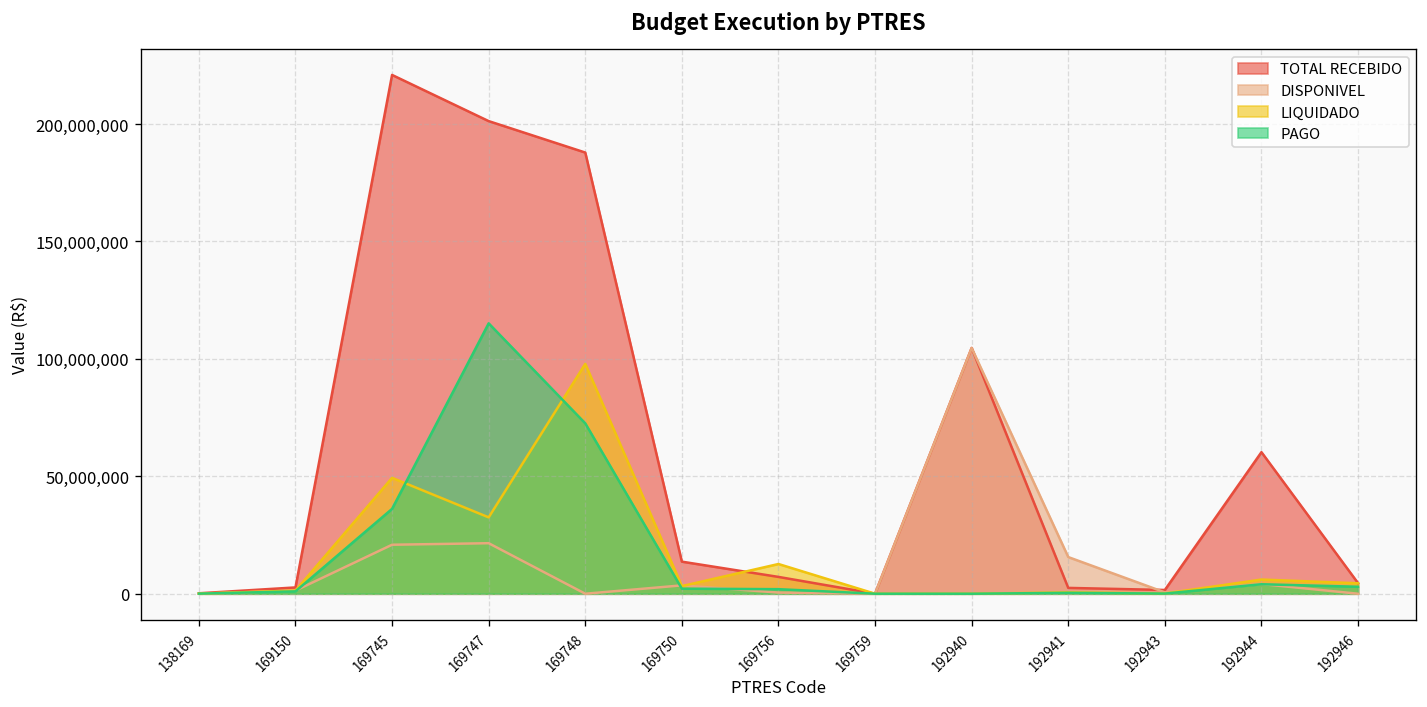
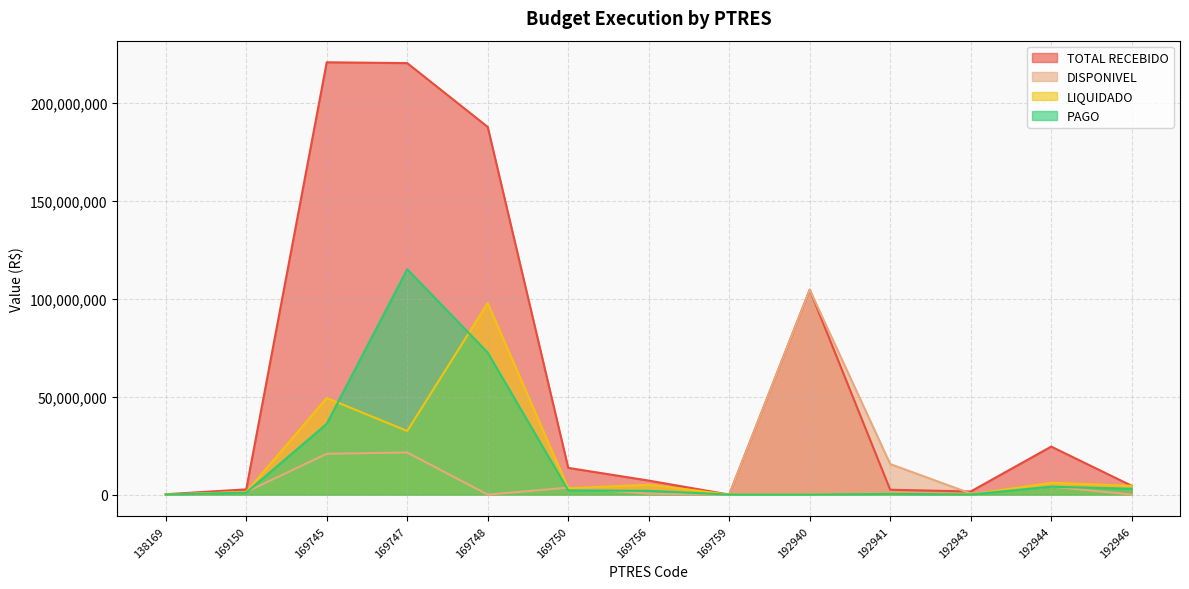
  {
    "TOTAL RECEBIDO": {
      "169150": "3,000,000",
      "169745": "221,000,000",
-     "169747": "201,000,000",
+     "169747": "220,000,000",
      "169748": "188,000,000",
      "169750": "14,000,000",
      "169756": "7,000,000",
      "192941": "2,000,000",
-     "192944": "60,000,000"
+     "192944": "25,000,000"
    },
    "DISPONIVEL": {
      "169745": "21,000,000",
      "169747": "22,000,000",
      "169748": "0",
      "169756": "0",
      "192941": "16,000,000",
      "192946": "0"
    },
    "LIQUIDADO": {
      "169745": "49,000,000",
      "169747": "33,000,000",
      "169748": "98,000,000",
-     "169756": "13,000,000",
+     "169756": "5,000,000",
      "192944": "6,000,000"
    },
    "PAGO": {
      "169745": "36,000,000",
      "169747": "115,000,000",
      "169748": "73,000,000",
      "169756": "2,000,000",
      "192946": "3,000,000"
    }
  }
